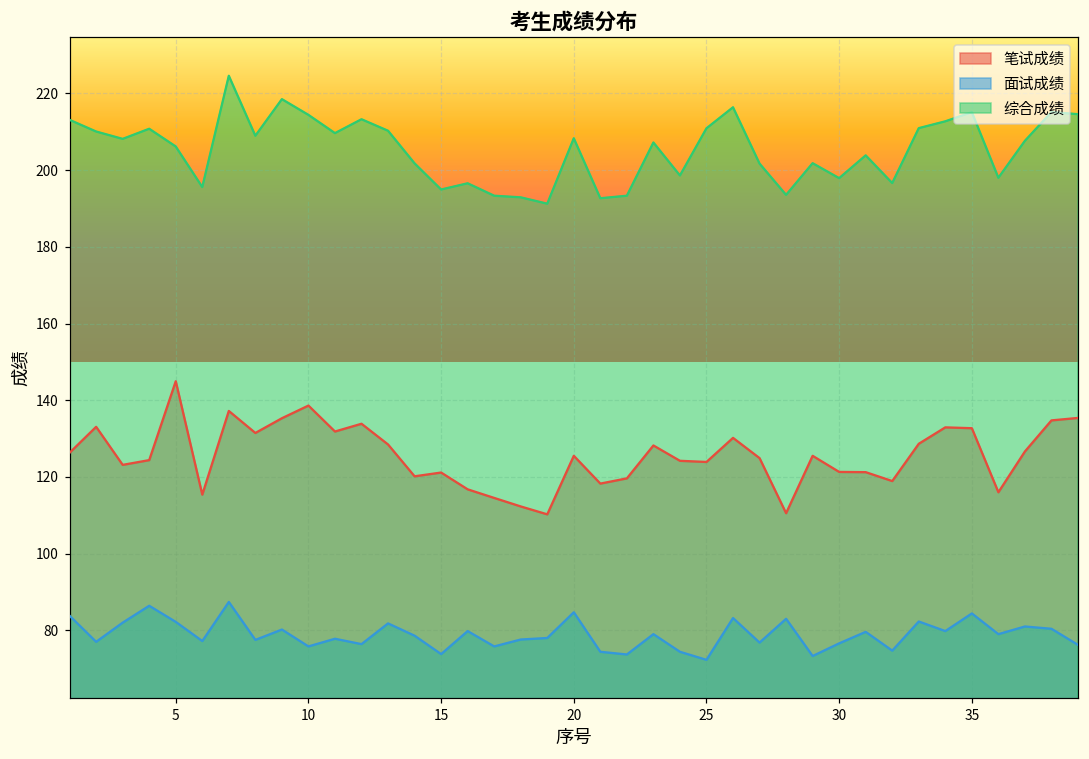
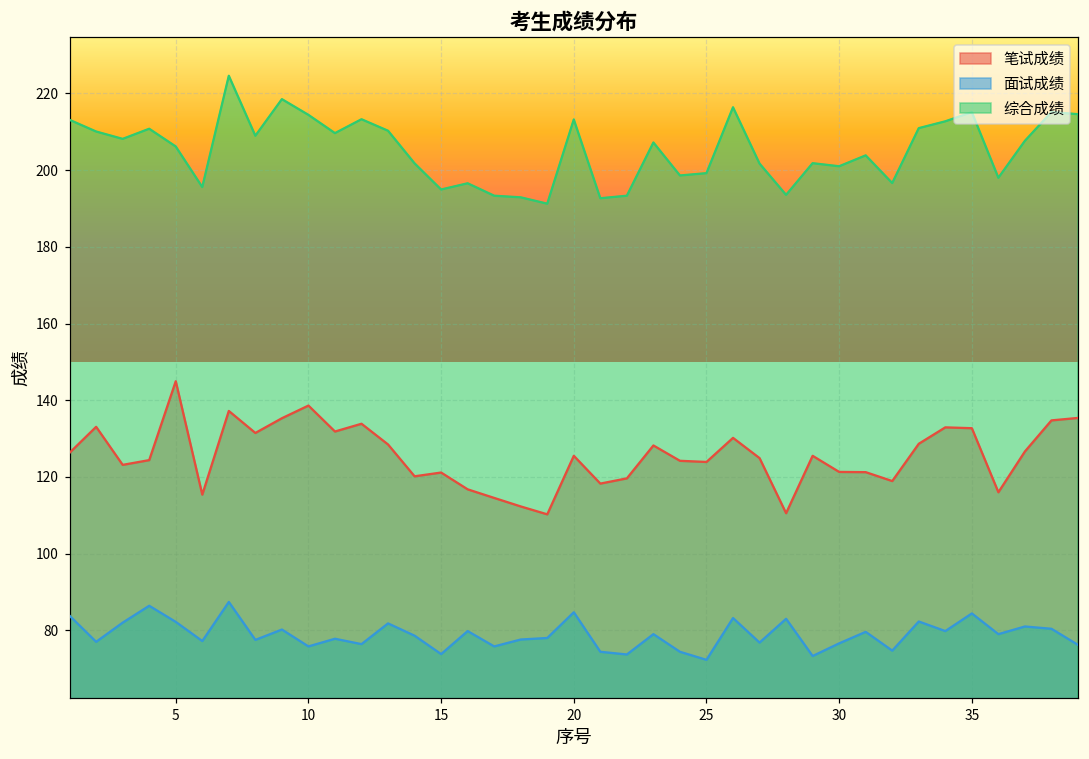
  {
    "笔试成绩": {
      "5": 145,
      "10": 139,
      "15": 121,
      "20": 126,
      "25": 124,
      "30": 121,
      "35": 133
    },
    "面试成绩": {
      "5": 82,
      "10": 76,
      "15": 74,
      "20": 85,
      "25": 72,
      "30": 77,
      "35": 84
    },
    "综合成绩": {
      "5": 206,
      "10": 214,
      "15": 195,
-     "20": 208,
-     "25": 211,
-     "30": 198
+     "20": 213,
+     "25": 199,
+     "30": 201
    }
  }
